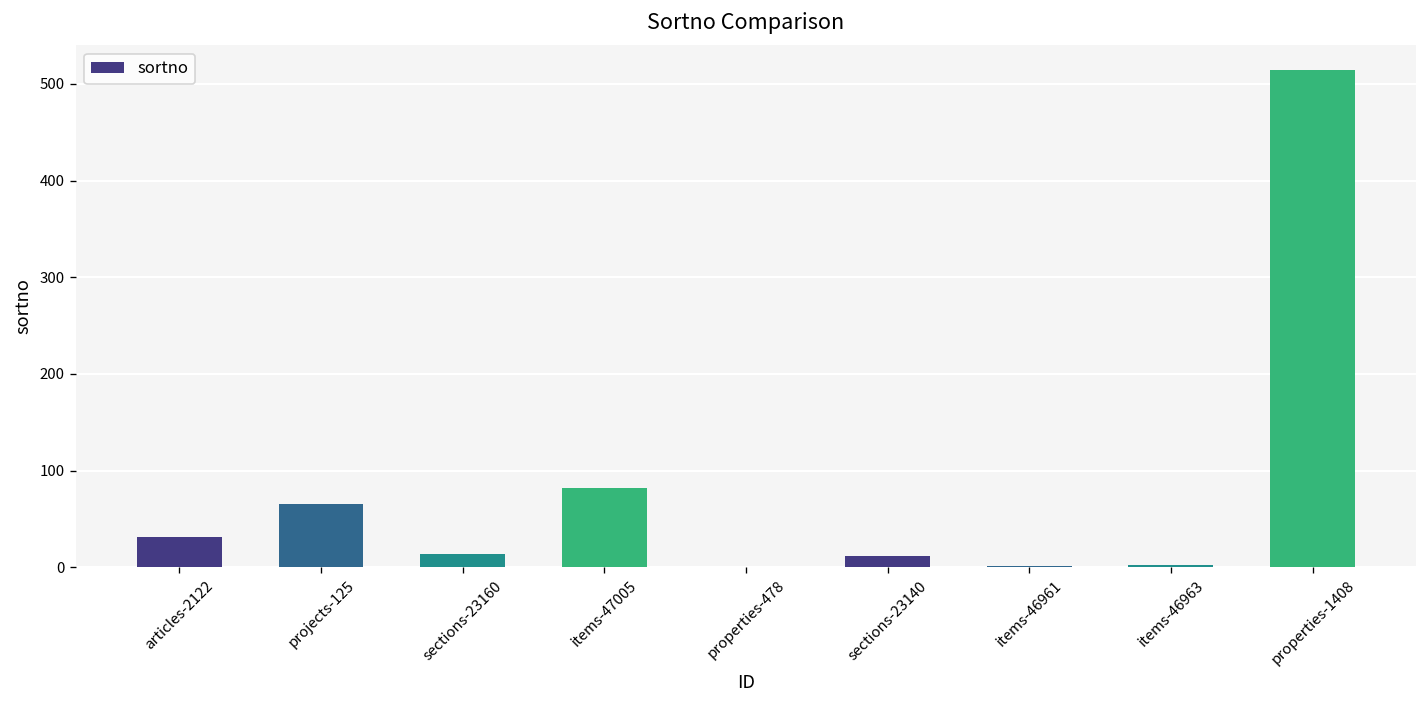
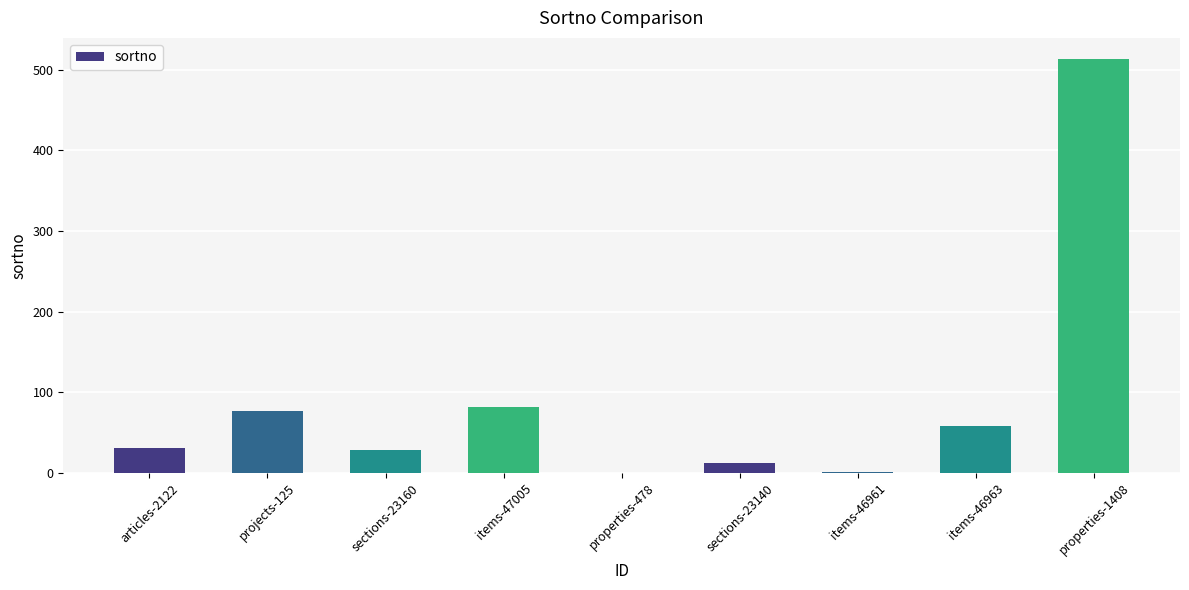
  {
    "articles-2122": 30,
-   "projects-125": 70,
-   "sections-23160": 10,
+   "projects-125": 80,
+   "sections-23160": 30,
    "items-47005": 80,
    "properties-478": 0,
    "sections-23140": 10,
-   "items-46963": 0,
+   "items-46963": 60,
    "properties-1408": 510
  }
